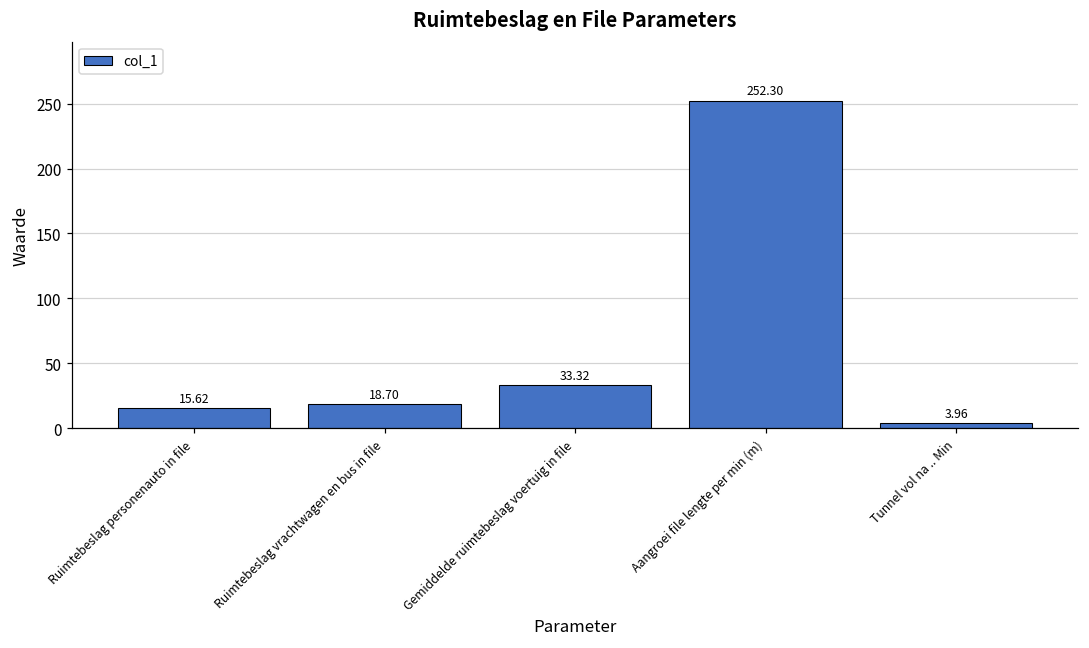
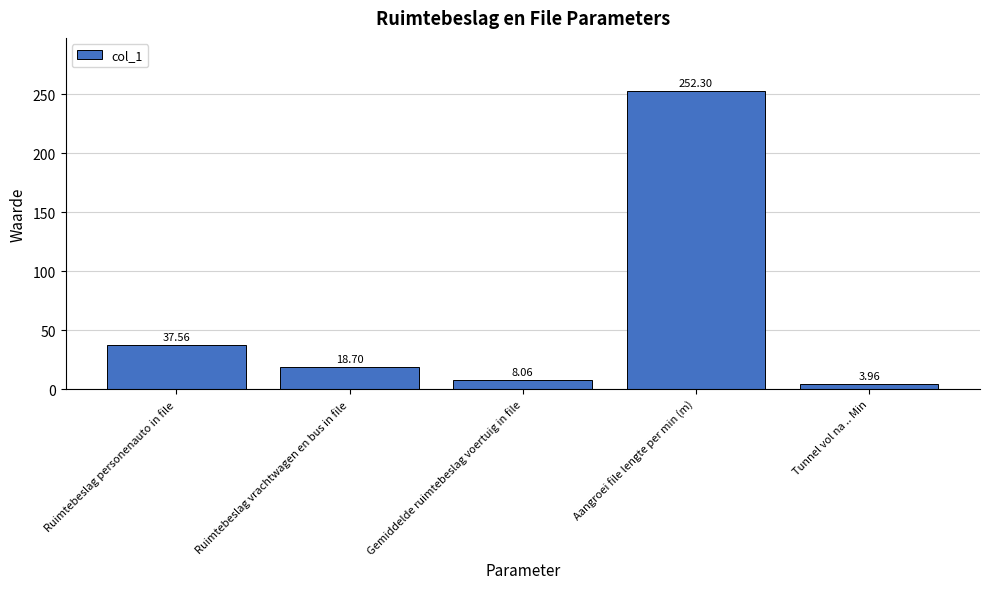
  {
-   "Ruimtebeslag personenauto in file": 15.62,
+   "Ruimtebeslag personenauto in file": 37.56,
    "Ruimtebeslag vrachtwagen en bus in file": 18.70,
-   "Gemiddelde ruimtebeslag voertuig in file": 33.32,
+   "Gemiddelde ruimtebeslag voertuig in file": 8.06,
    "Aangroei file lengte per min (m)": 252.30,
    "Tunnel vol na .. Min": 3.96
  }
